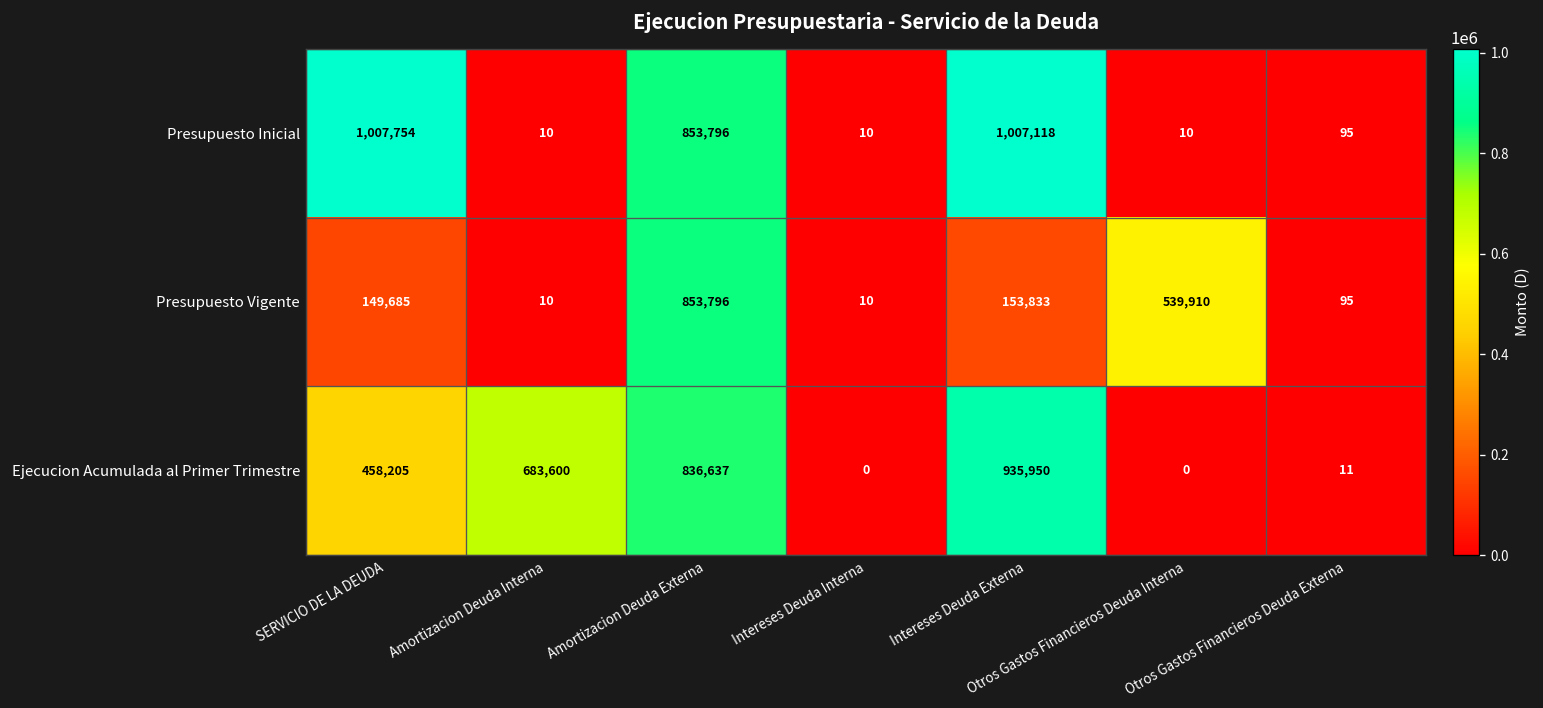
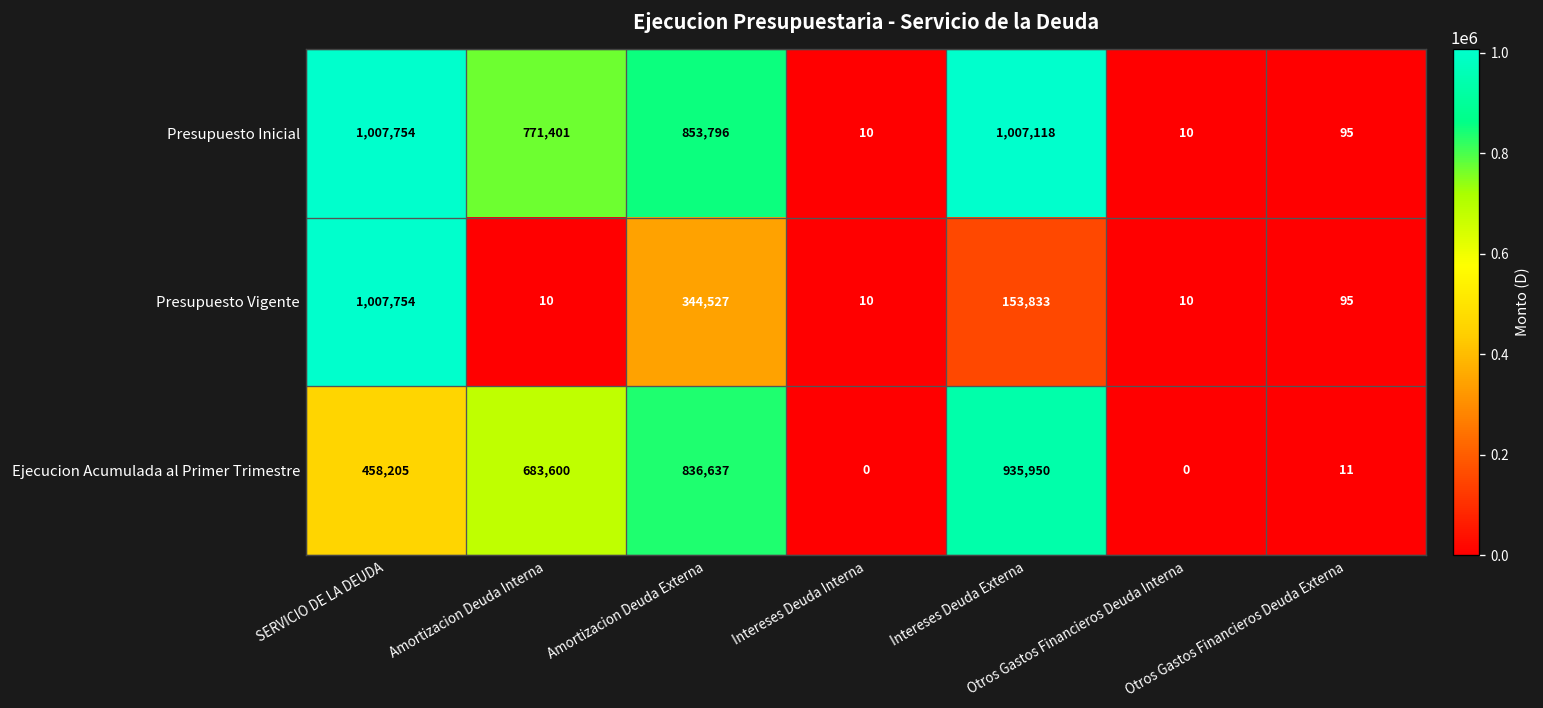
  {
    "Presupuesto Inicial": {
      "SERVICIO DE LA DEUDA": "1,007,754",
-     "Amortizacion Deuda Interna": "10",
+     "Amortizacion Deuda Interna": "771,401",
      "Amortizacion Deuda Externa": "853,796",
      "Intereses Deuda Interna": "10",
      "Intereses Deuda Externa": "1,007,118",
      "Otros Gastos Financieros Deuda Interna": "10",
      "Otros Gastos Financieros Deuda Externa": "95"
    },
    "Presupuesto Vigente": {
-     "SERVICIO DE LA DEUDA": "149,685",
+     "SERVICIO DE LA DEUDA": "1,007,754",
      "Amortizacion Deuda Interna": "10",
-     "Amortizacion Deuda Externa": "853,796",
+     "Amortizacion Deuda Externa": "344,527",
      "Intereses Deuda Interna": "10",
      "Intereses Deuda Externa": "153,833",
-     "Otros Gastos Financieros Deuda Interna": "539,910",
+     "Otros Gastos Financieros Deuda Interna": "10",
      "Otros Gastos Financieros Deuda Externa": "95"
    },
    "Ejecucion Acumulada al Primer Trimestre": {
      "SERVICIO DE LA DEUDA": "458,205",
      "Amortizacion Deuda Interna": "683,600",
      "Amortizacion Deuda Externa": "836,637",
      "Intereses Deuda Interna": "0",
      "Intereses Deuda Externa": "935,950",
      "Otros Gastos Financieros Deuda Interna": "0",
      "Otros Gastos Financieros Deuda Externa": "11"
    }
  }
